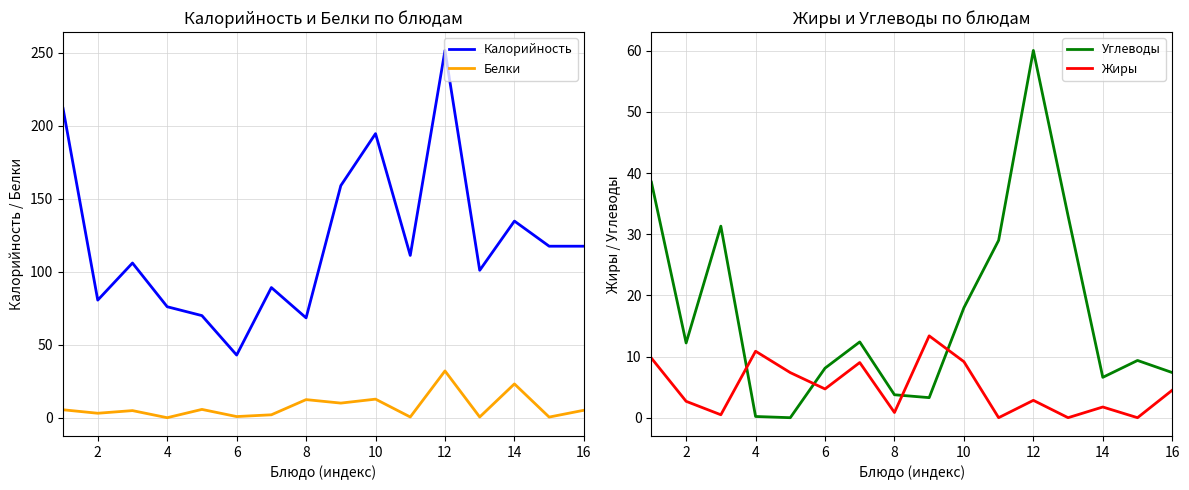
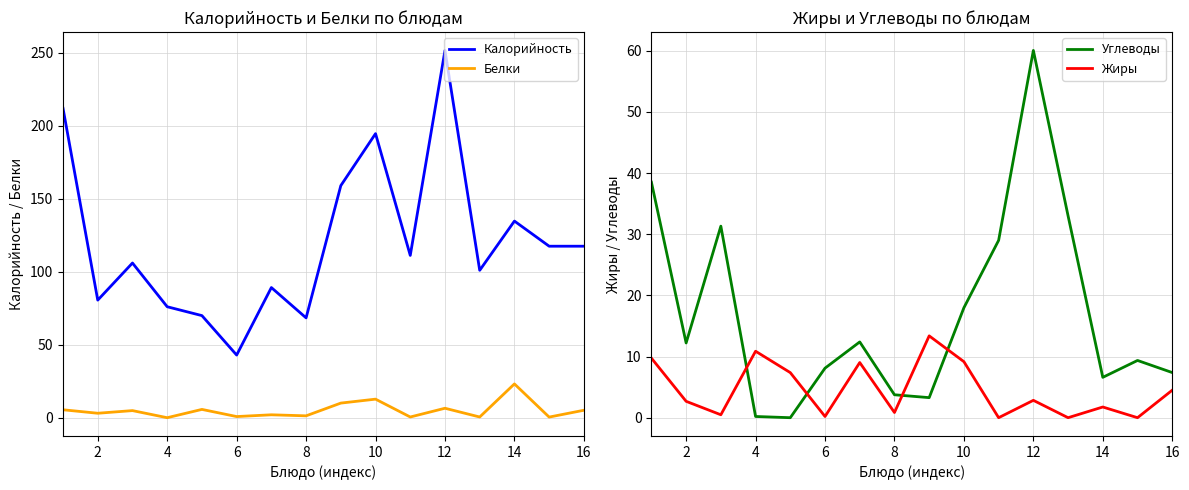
  {
    "Калорийность и Белки по блюдам": {
      "Калорийность": {
        "2": 81,
        "4": 76,
        "6": 43,
        "8": 68,
        "10": 195,
        "14": 135,
        "16": 118
      },
      "Белки": {
        "2": 3,
        "4": 0,
        "6": 1,
-       "8": 13,
+       "8": 1,
        "10": 13,
-       "12": 32,
+       "12": 7,
        "14": 23,
        "16": 5
      }
    },
    "Жиры и Углеводы по блюдам": {
      "Углеводы": {
        "2": 12,
        "4": 0,
        "6": 8,
        "8": 4,
        "10": 18,
        "12": 60,
        "14": 7,
        "16": 7
      },
      "Жиры": {
        "2": 3,
        "4": 11,
-       "6": 5,
+       "6": 0,
        "8": 1,
        "10": 9,
        "12": 3,
        "14": 2,
        "16": 5
      }
    }
  }
